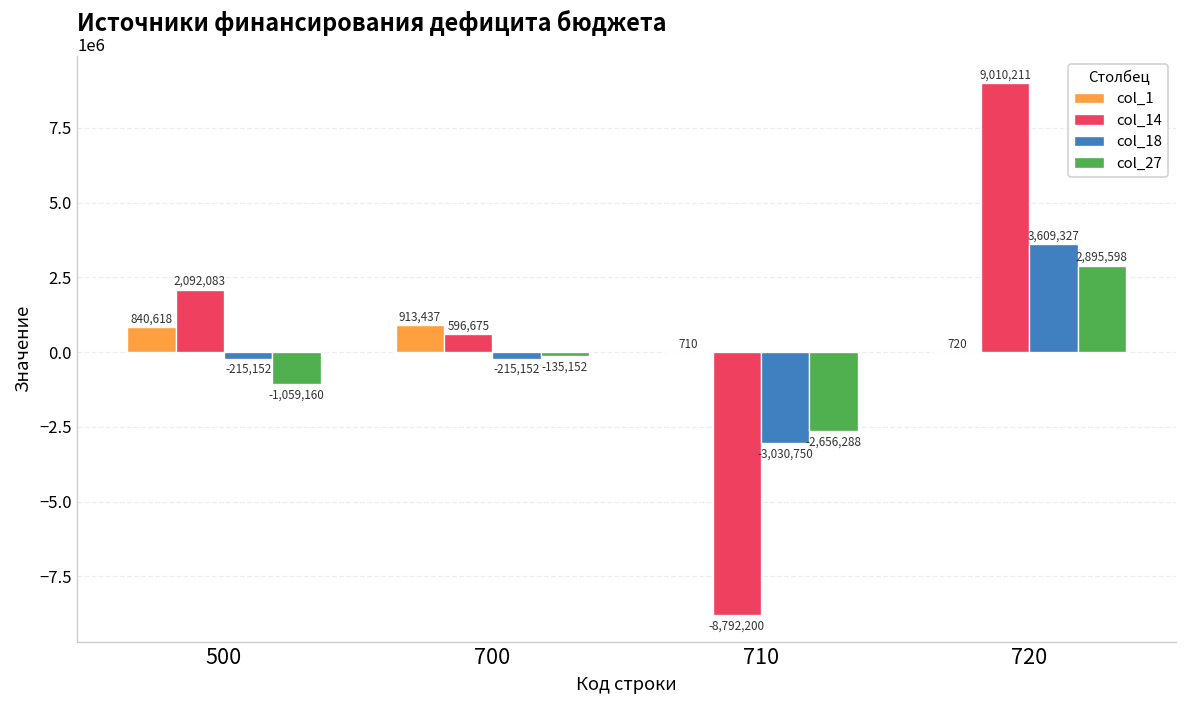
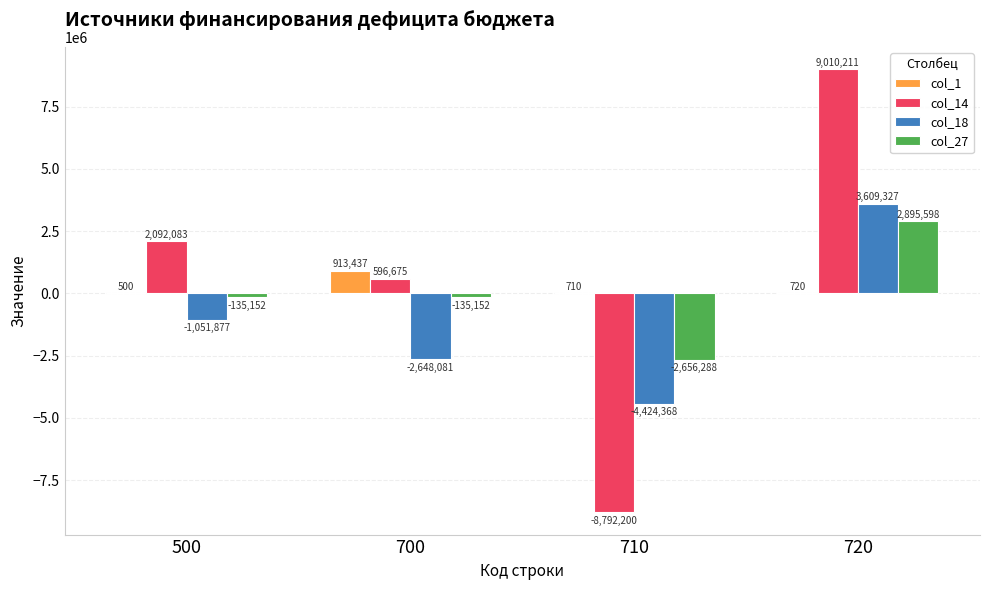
  {
    "col_1": {
-     "500": "840,618",
+     "500": "500",
      "700": "913,437",
      "710": "710",
      "720": "720"
    },
    "col_14": {
      "500": "2,092,083",
      "700": "596,675",
      "710": "-8,792,200",
      "720": "9,010,211"
    },
    "col_18": {
-     "500": "-215,152",
-     "700": "-215,152",
-     "710": "-3,030,750",
+     "500": "-1,051,877",
+     "700": "-2,648,081",
+     "710": "-4,424,368",
      "720": "3,609,327"
    },
    "col_27": {
-     "500": "-1,059,160",
+     "500": "-135,152",
      "700": "-135,152",
      "710": "-2,656,288",
      "720": "2,895,598"
    }
  }
